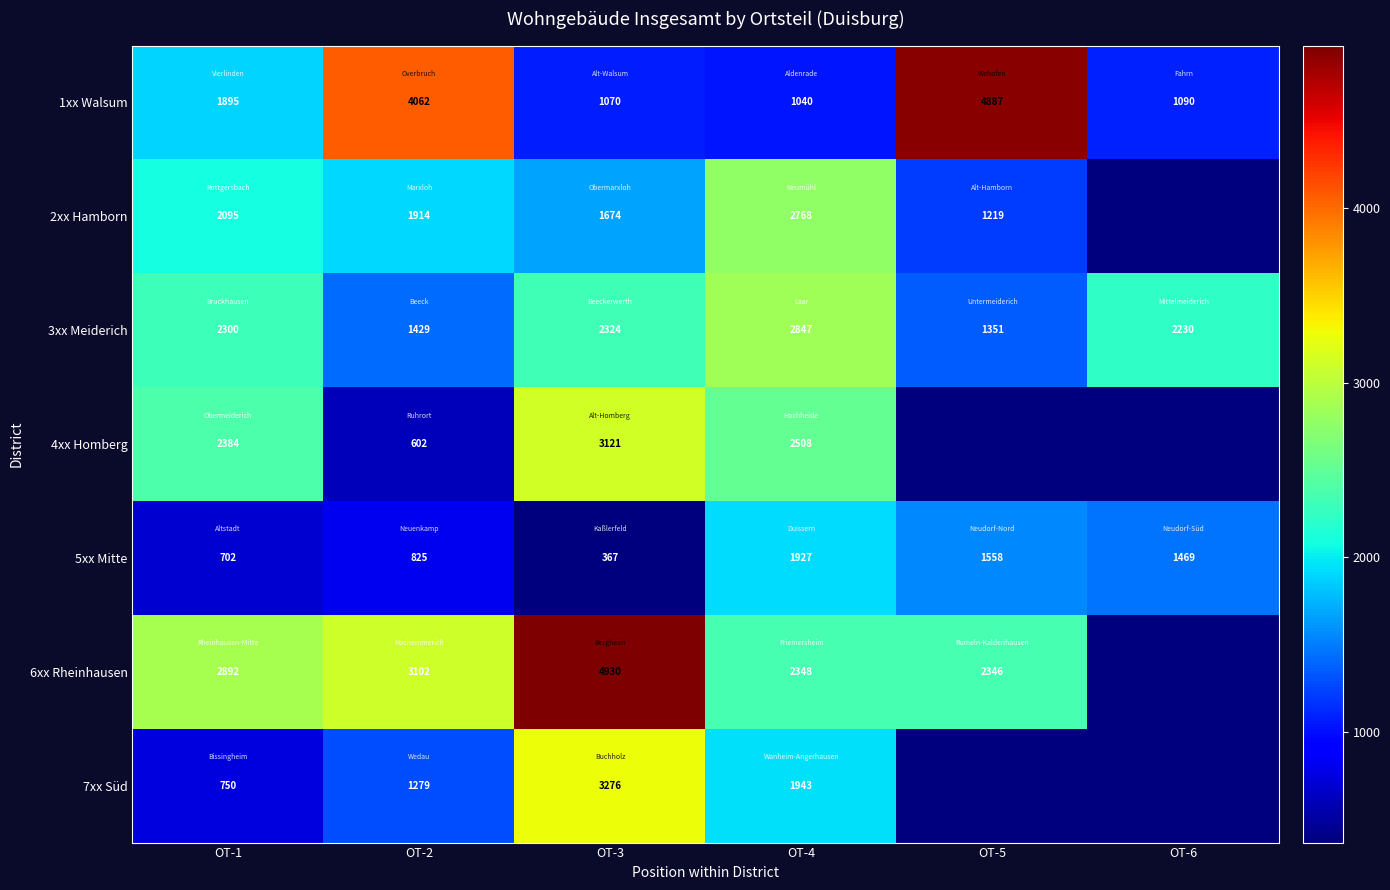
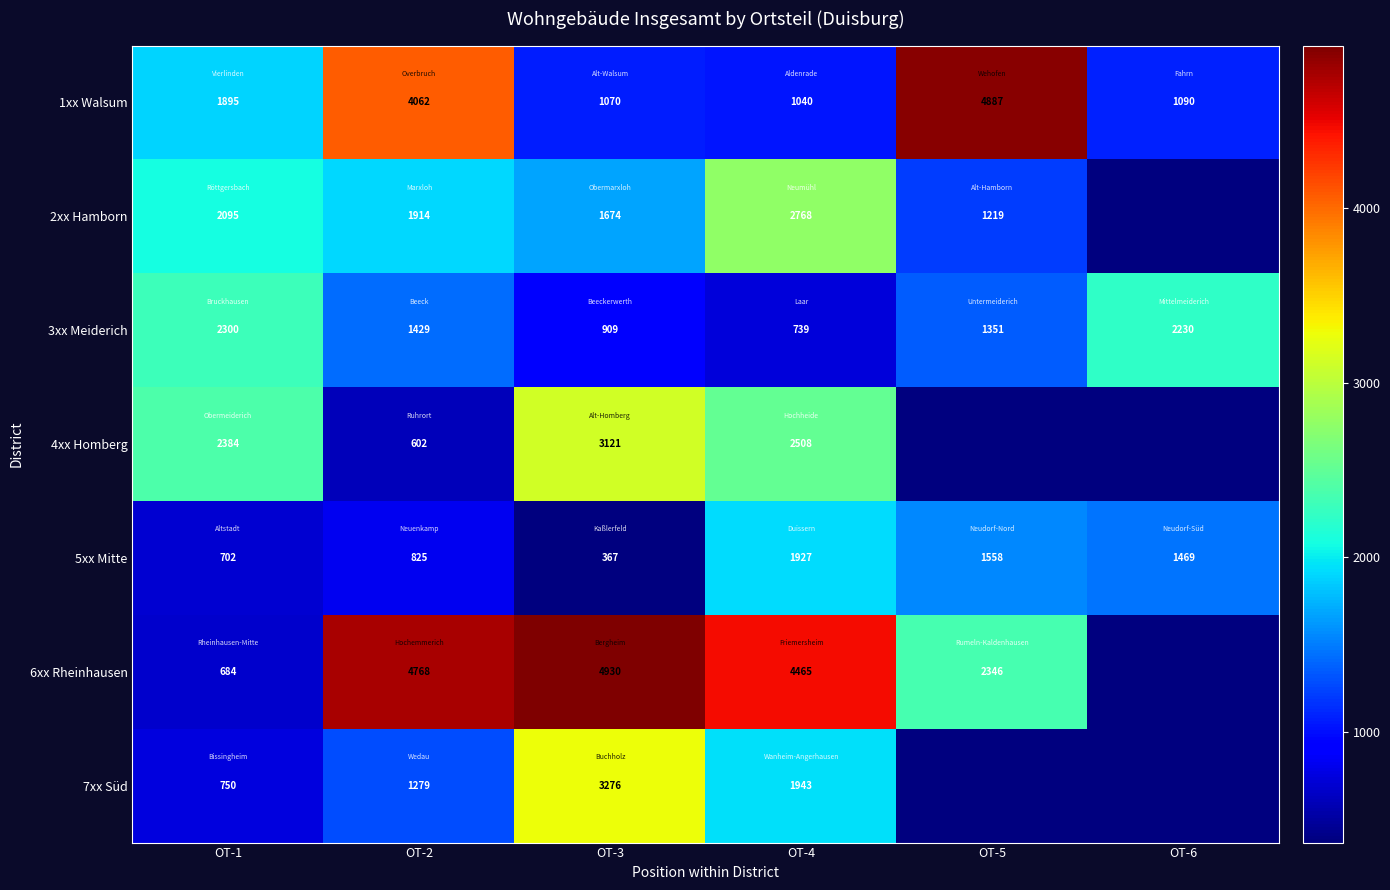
  {
    "3xx Meiderich": {
-     "OT-3": 2324,
-     "OT-4": 2847
+     "OT-3": 909,
+     "OT-4": 739
    },
    "6xx Rheinhausen": {
-     "OT-1": 2892,
-     "OT-2": 3102,
-     "OT-4": 2348
+     "OT-1": 684,
+     "OT-2": 4768,
+     "OT-4": 4465
    }
  }
